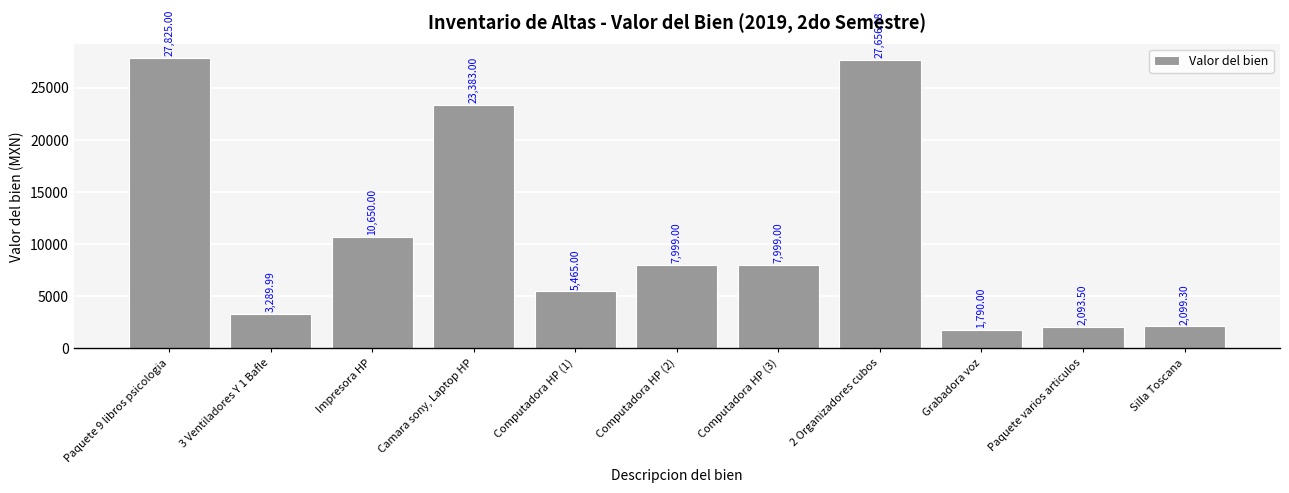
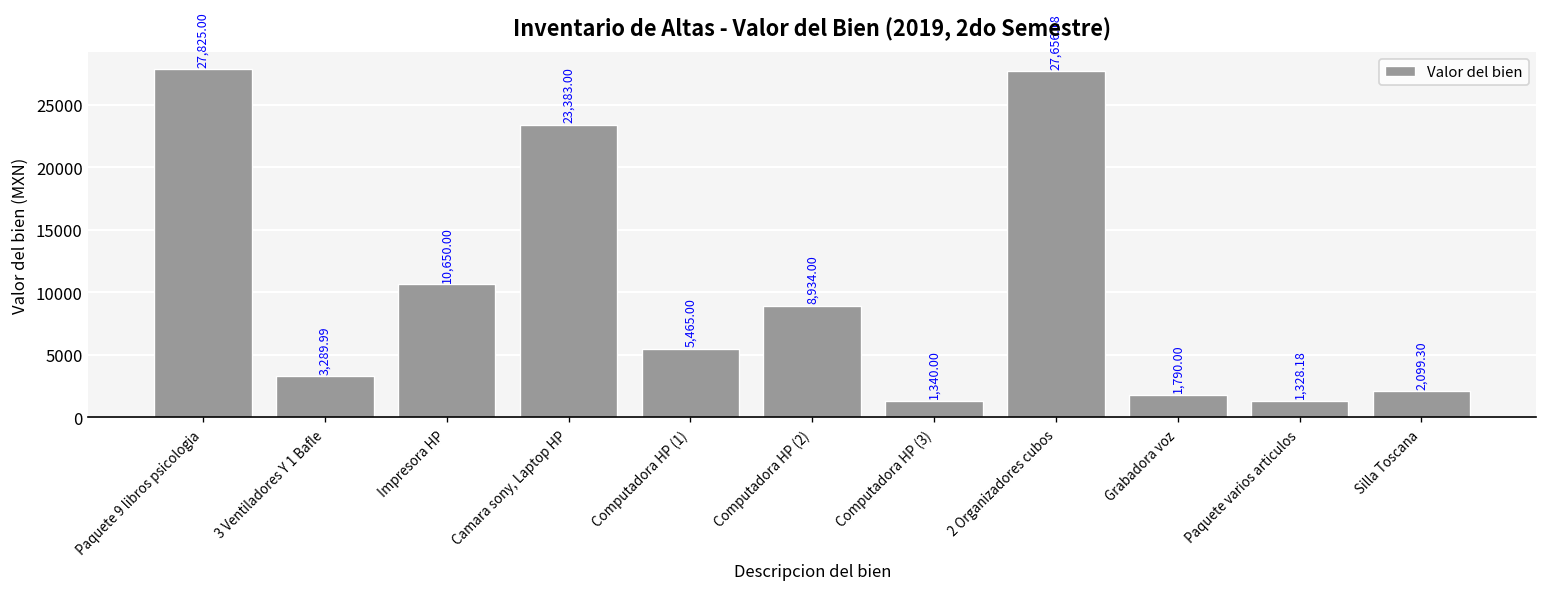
  {
    "Paquete 9 libros psicologia": "27,825.00",
    "3 Ventiladores Y 1 Bafle": "3,289.99",
    "Impresora HP": "10,650.00",
    "Camara sony, Laptop HP": "23,383.00",
    "Computadora HP (1)": "5,465.00",
-   "Computadora HP (2)": "7,999.00",
-   "Computadora HP (3)": "7,999.00",
+   "Computadora HP (2)": "8,934.00",
+   "Computadora HP (3)": "1,340.00",
    "2 Organizadores cubos": "27,656.18",
    "Grabadora voz": "1,790.00",
-   "Paquete varios articulos": "2,093.50",
+   "Paquete varios articulos": "1,328.18",
    "Silla Toscana": "2,099.30"
  }
